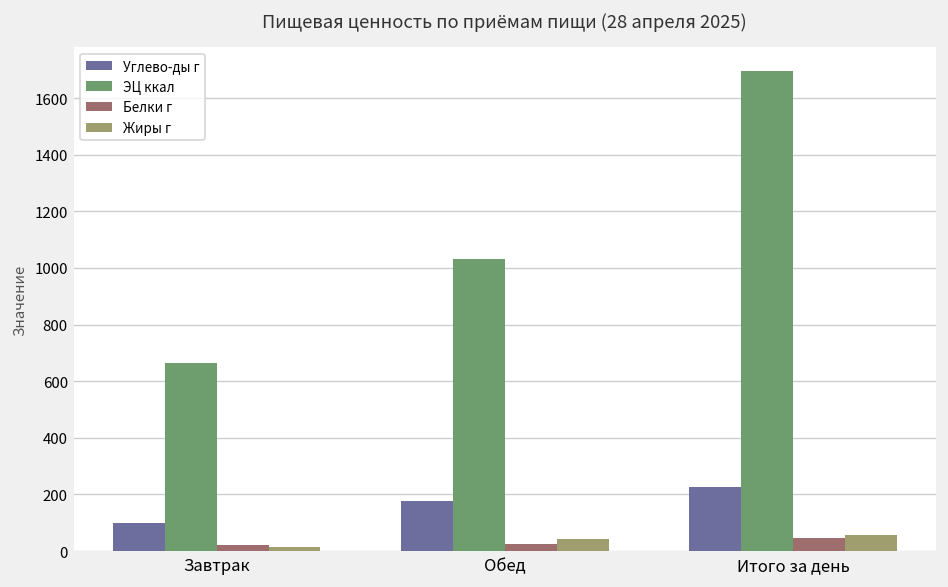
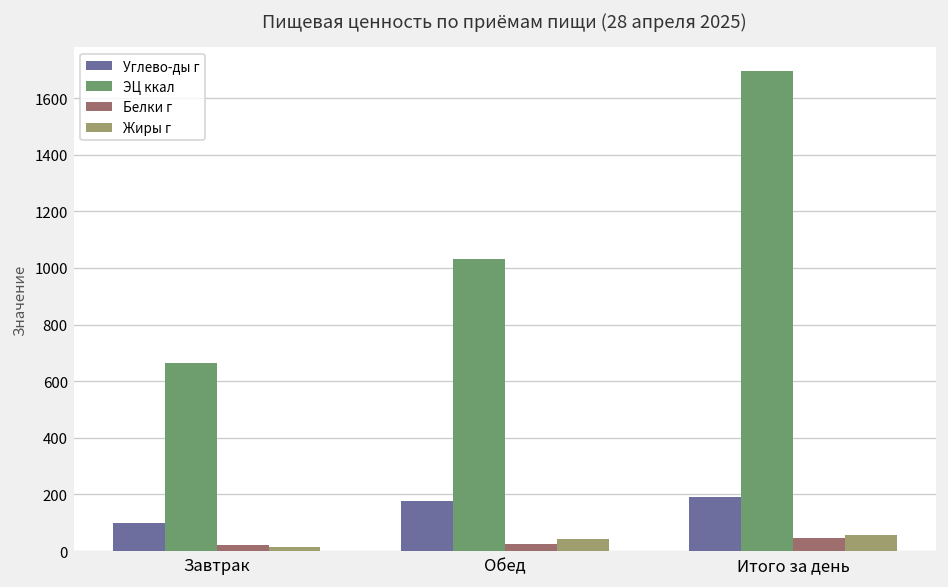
  {
    "Углево-ды г": {
      "Завтрак": 100,
      "Обед": 180,
-     "Итого за день": 230
+     "Итого за день": 190
    }
  }
